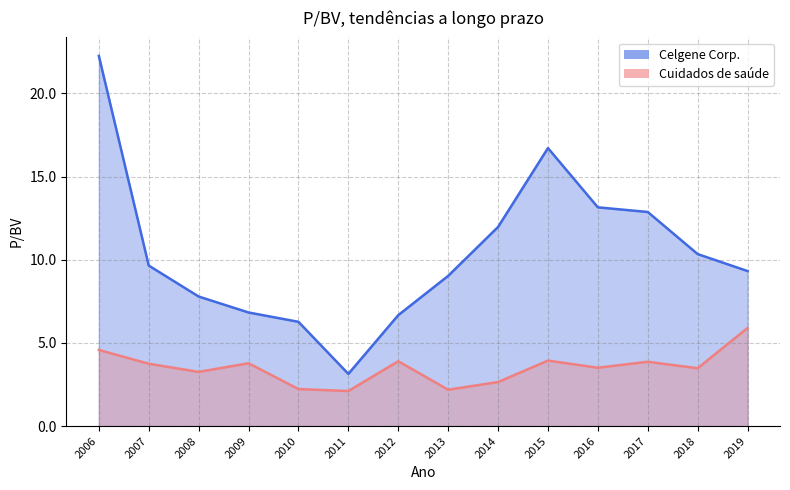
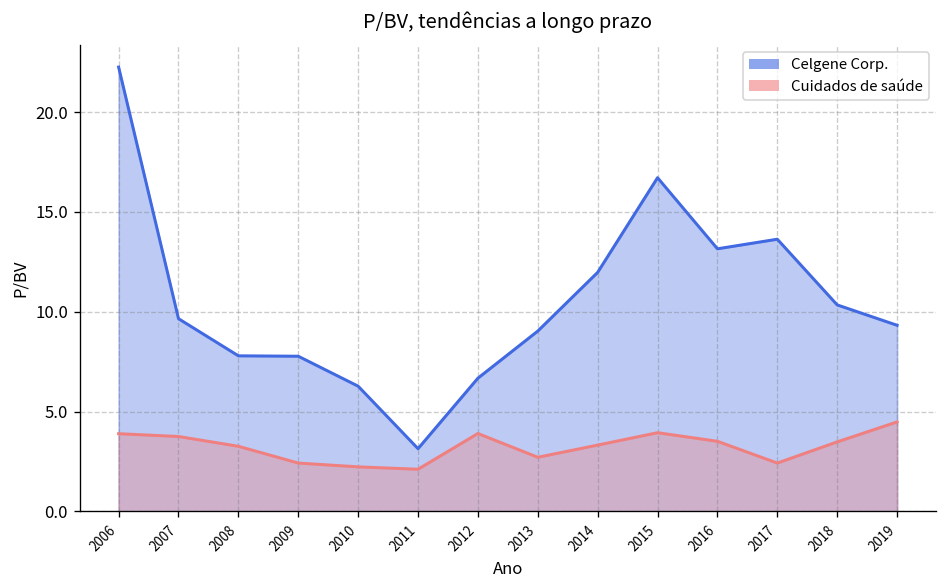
  {
    "Celgene Corp.": {
      "2006": 22.3,
      "2007": 9.7,
      "2008": 7.8,
-     "2009": 6.8,
+     "2009": 7.8,
      "2010": 6.3,
      "2011": 3.1,
      "2012": 6.7,
      "2013": 9.0,
      "2014": 12.0,
      "2015": 16.7,
      "2016": 13.2,
-     "2017": 12.9,
+     "2017": 13.6,
      "2018": 10.3,
      "2019": 9.3
    },
    "Cuidados de saúde": {
-     "2006": 4.6,
+     "2006": 3.9,
      "2007": 3.8,
      "2008": 3.3,
-     "2009": 3.8,
+     "2009": 2.4,
      "2010": 2.2,
      "2011": 2.1,
      "2012": 3.9,
-     "2013": 2.2,
-     "2014": 2.7,
+     "2013": 2.7,
+     "2014": 3.3,
      "2015": 3.9,
      "2016": 3.5,
-     "2017": 3.9,
+     "2017": 2.4,
      "2018": 3.5,
-     "2019": 5.9
+     "2019": 4.5
    }
  }
